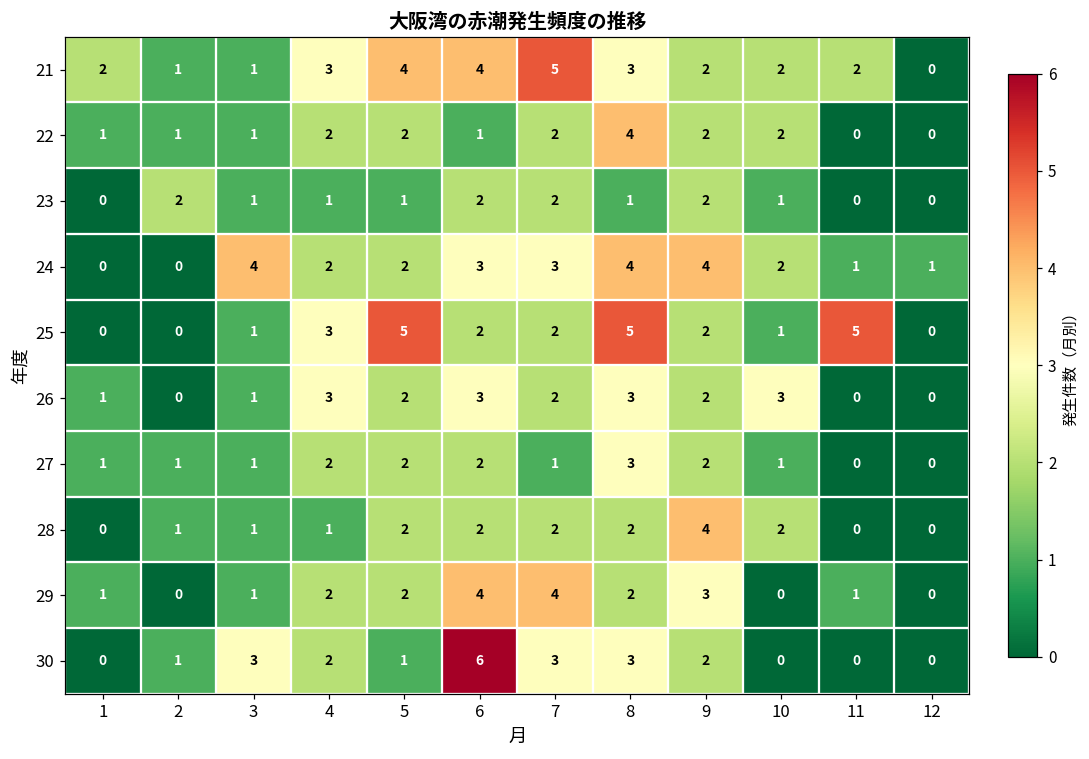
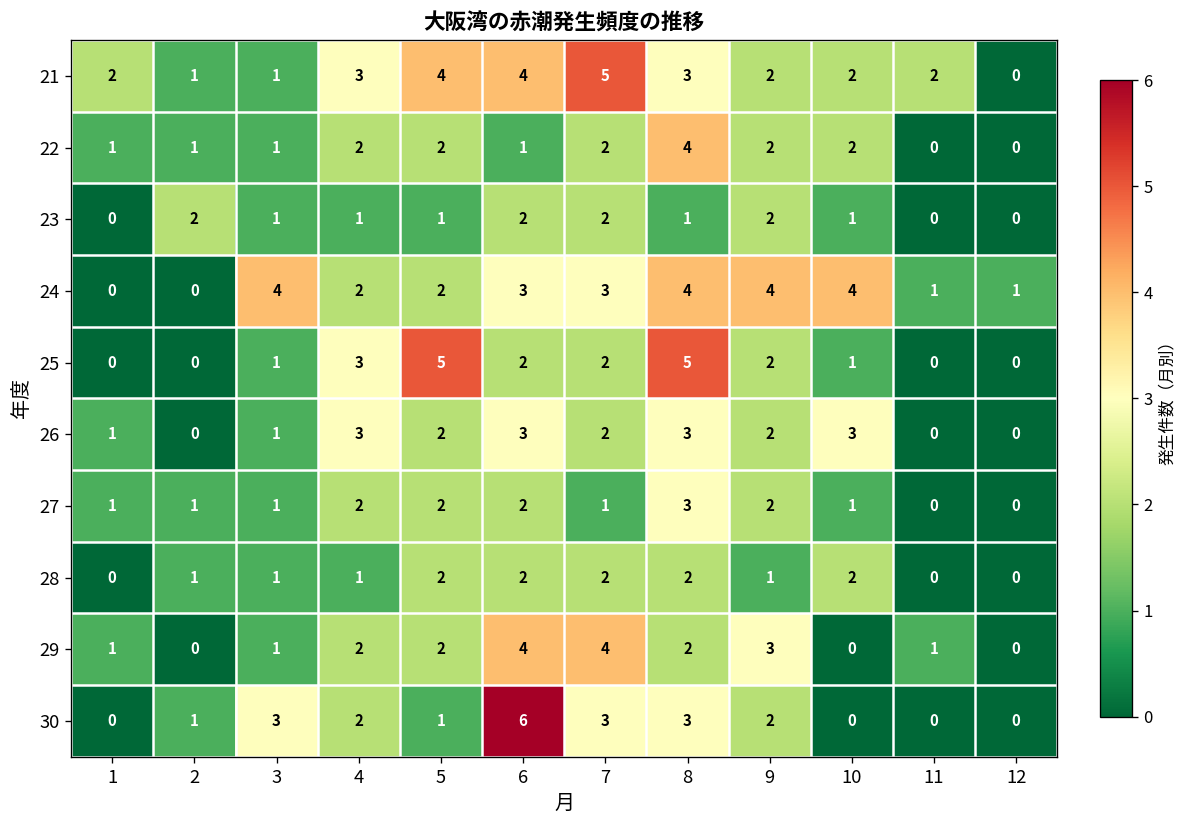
  {
    "21": {
      "1": 2,
      "2": 1,
      "3": 1,
      "4": 3,
      "5": 4,
      "6": 4,
      "7": 5,
      "8": 3,
      "9": 2,
      "10": 2,
      "11": 2,
      "12": 0
    },
    "22": {
      "1": 1,
      "2": 1,
      "3": 1,
      "4": 2,
      "5": 2,
      "6": 1,
      "7": 2,
      "8": 4,
      "9": 2,
      "10": 2,
      "11": 0,
      "12": 0
    },
    "23": {
      "1": 0,
      "2": 2,
      "3": 1,
      "4": 1,
      "5": 1,
      "6": 2,
      "7": 2,
      "8": 1,
      "9": 2,
      "10": 1,
      "11": 0,
      "12": 0
    },
    "24": {
      "1": 0,
      "2": 0,
      "3": 4,
      "4": 2,
      "5": 2,
      "6": 3,
      "7": 3,
      "8": 4,
      "9": 4,
-     "10": 2,
+     "10": 4,
      "11": 1,
      "12": 1
    },
    "25": {
      "1": 0,
      "2": 0,
      "3": 1,
      "4": 3,
      "5": 5,
      "6": 2,
      "7": 2,
      "8": 5,
      "9": 2,
      "10": 1,
-     "11": 5,
+     "11": 0,
      "12": 0
    },
    "26": {
      "1": 1,
      "2": 0,
      "3": 1,
      "4": 3,
      "5": 2,
      "6": 3,
      "7": 2,
      "8": 3,
      "9": 2,
      "10": 3,
      "11": 0,
      "12": 0
    },
    "27": {
      "1": 1,
      "2": 1,
      "3": 1,
      "4": 2,
      "5": 2,
      "6": 2,
      "7": 1,
      "8": 3,
      "9": 2,
      "10": 1,
      "11": 0,
      "12": 0
    },
    "28": {
      "1": 0,
      "2": 1,
      "3": 1,
      "4": 1,
      "5": 2,
      "6": 2,
      "7": 2,
      "8": 2,
-     "9": 4,
+     "9": 1,
      "10": 2,
      "11": 0,
      "12": 0
    },
    "29": {
      "1": 1,
      "2": 0,
      "3": 1,
      "4": 2,
      "5": 2,
      "6": 4,
      "7": 4,
      "8": 2,
      "9": 3,
      "10": 0,
      "11": 1,
      "12": 0
    },
    "30": {
      "1": 0,
      "2": 1,
      "3": 3,
      "4": 2,
      "5": 1,
      "6": 6,
      "7": 3,
      "8": 3,
      "9": 2,
      "10": 0,
      "11": 0,
      "12": 0
    }
  }
